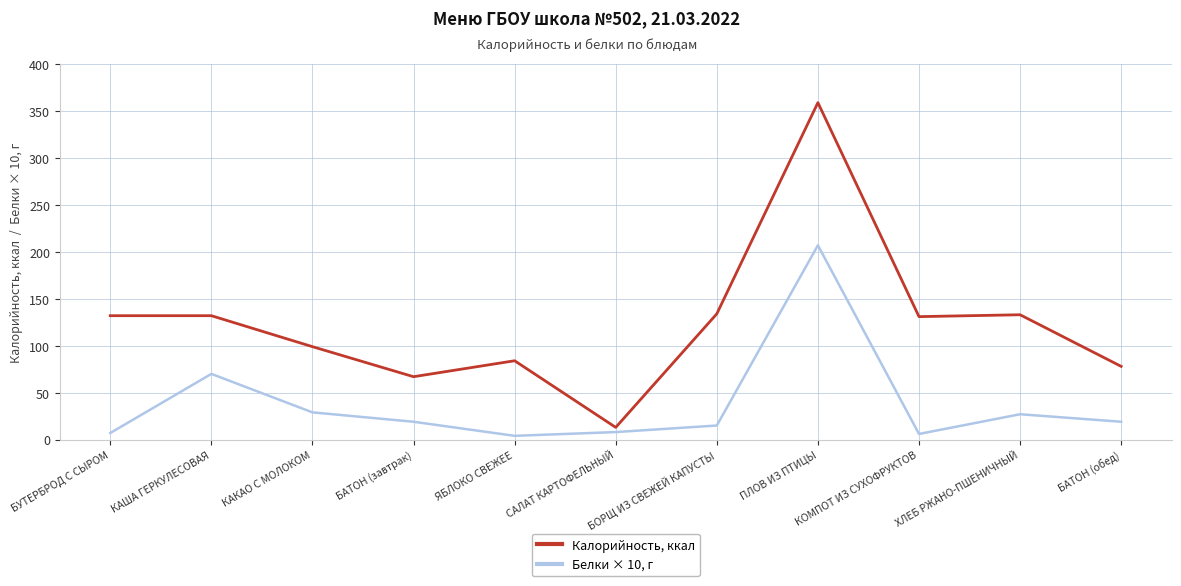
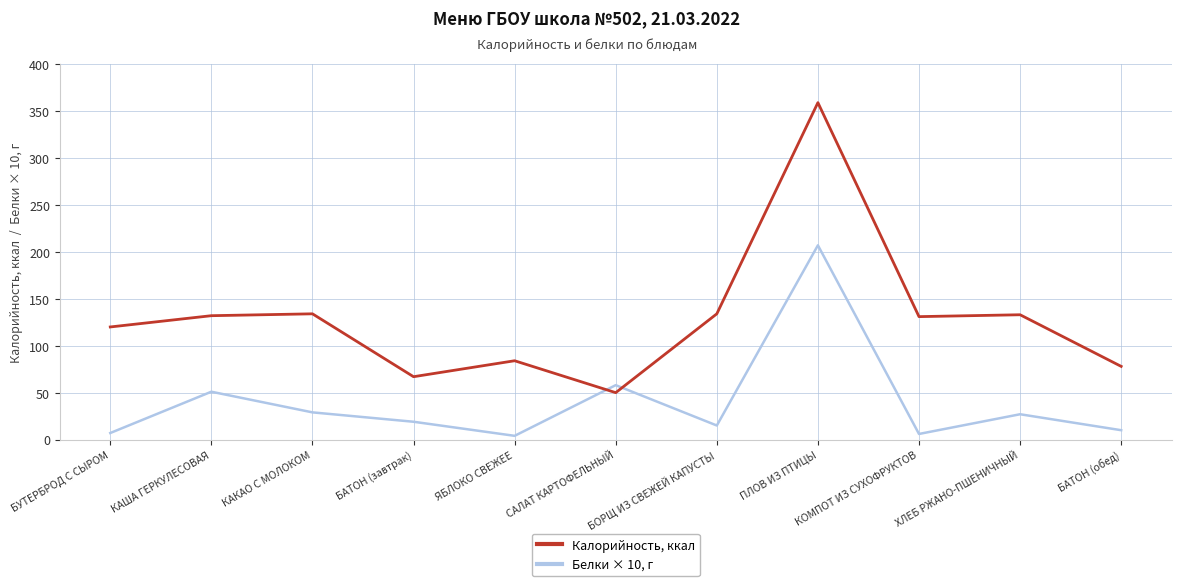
  {
    "Калорийность, ккал": {
-     "БУТЕРБРОД С СЫРОМ": 130,
+     "БУТЕРБРОД С СЫРОМ": 120,
      "КАША ГЕРКУЛЕСОВАЯ": 130,
-     "КАКАО С МОЛОКОМ": 100,
+     "КАКАО С МОЛОКОМ": 130,
      "БАТОН (завтрак)": 70,
      "ЯБЛОКО СВЕЖЕЕ": 80,
-     "САЛАТ КАРТОФЕЛЬНЫЙ": 10,
+     "САЛАТ КАРТОФЕЛЬНЫЙ": 50,
      "БОРЩ ИЗ СВЕЖЕЙ КАПУСТЫ": 130,
      "ПЛОВ ИЗ ПТИЦЫ": 360,
      "КОМПОТ ИЗ СУХОФРУКТОВ": 130,
      "ХЛЕБ РЖАНО-ПШЕНИЧНЫЙ": 130,
      "БАТОН (обед)": 80
    },
    "Белки × 10, г": {
      "БУТЕРБРОД С СЫРОМ": 10,
-     "КАША ГЕРКУЛЕСОВАЯ": 70,
+     "КАША ГЕРКУЛЕСОВАЯ": 50,
      "КАКАО С МОЛОКОМ": 30,
      "БАТОН (завтрак)": 20,
      "ЯБЛОКО СВЕЖЕЕ": 0,
-     "САЛАТ КАРТОФЕЛЬНЫЙ": 10,
+     "САЛАТ КАРТОФЕЛЬНЫЙ": 60,
      "БОРЩ ИЗ СВЕЖЕЙ КАПУСТЫ": 20,
      "ПЛОВ ИЗ ПТИЦЫ": 210,
      "КОМПОТ ИЗ СУХОФРУКТОВ": 10,
      "ХЛЕБ РЖАНО-ПШЕНИЧНЫЙ": 30,
-     "БАТОН (обед)": 20
+     "БАТОН (обед)": 10
    }
  }
